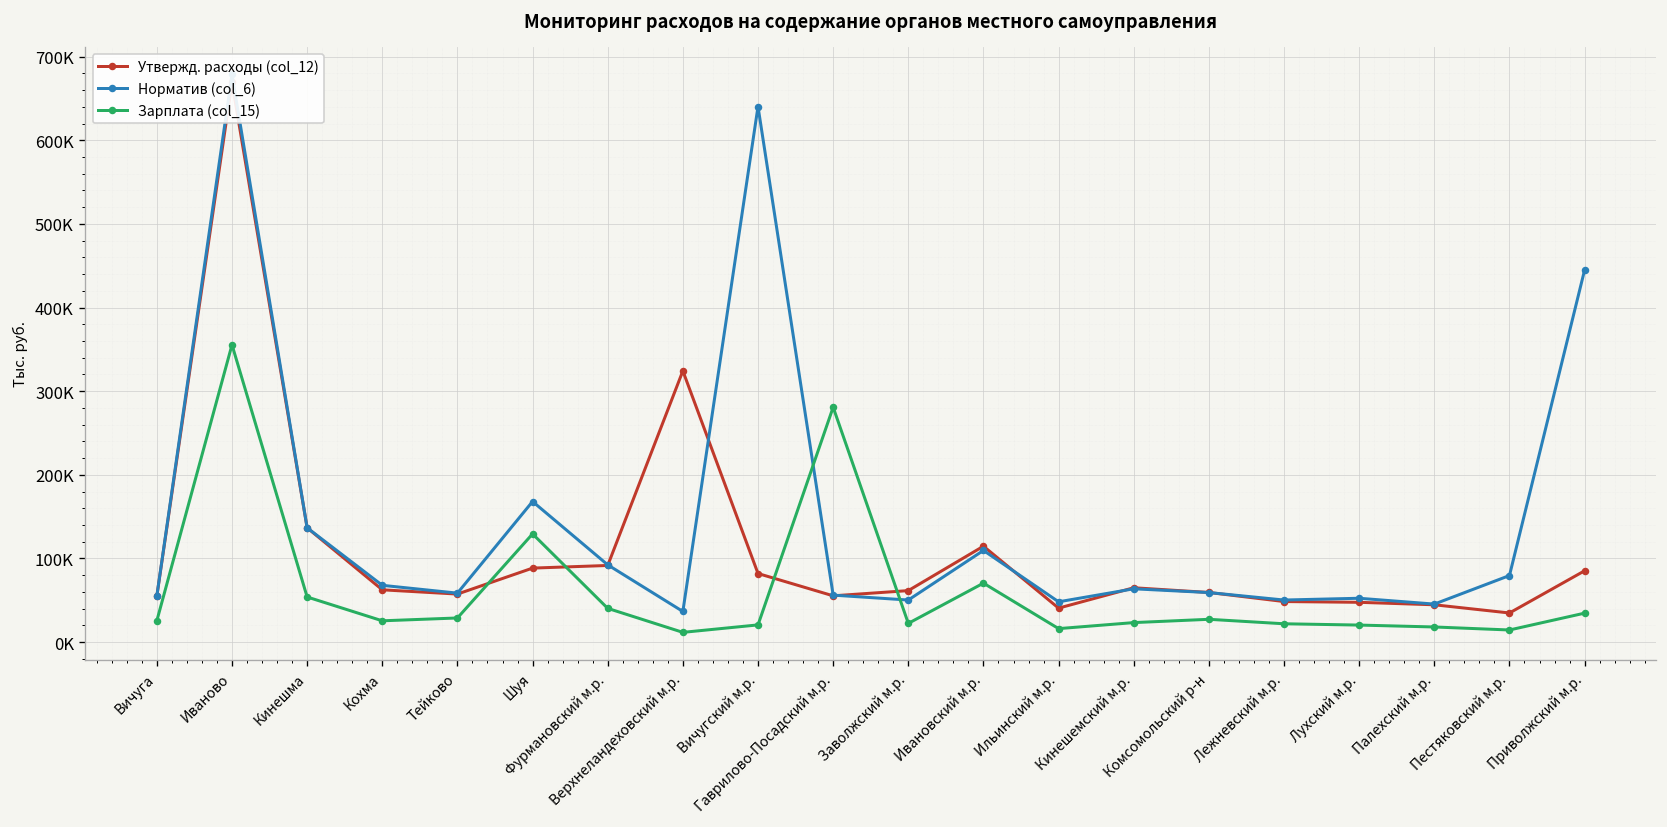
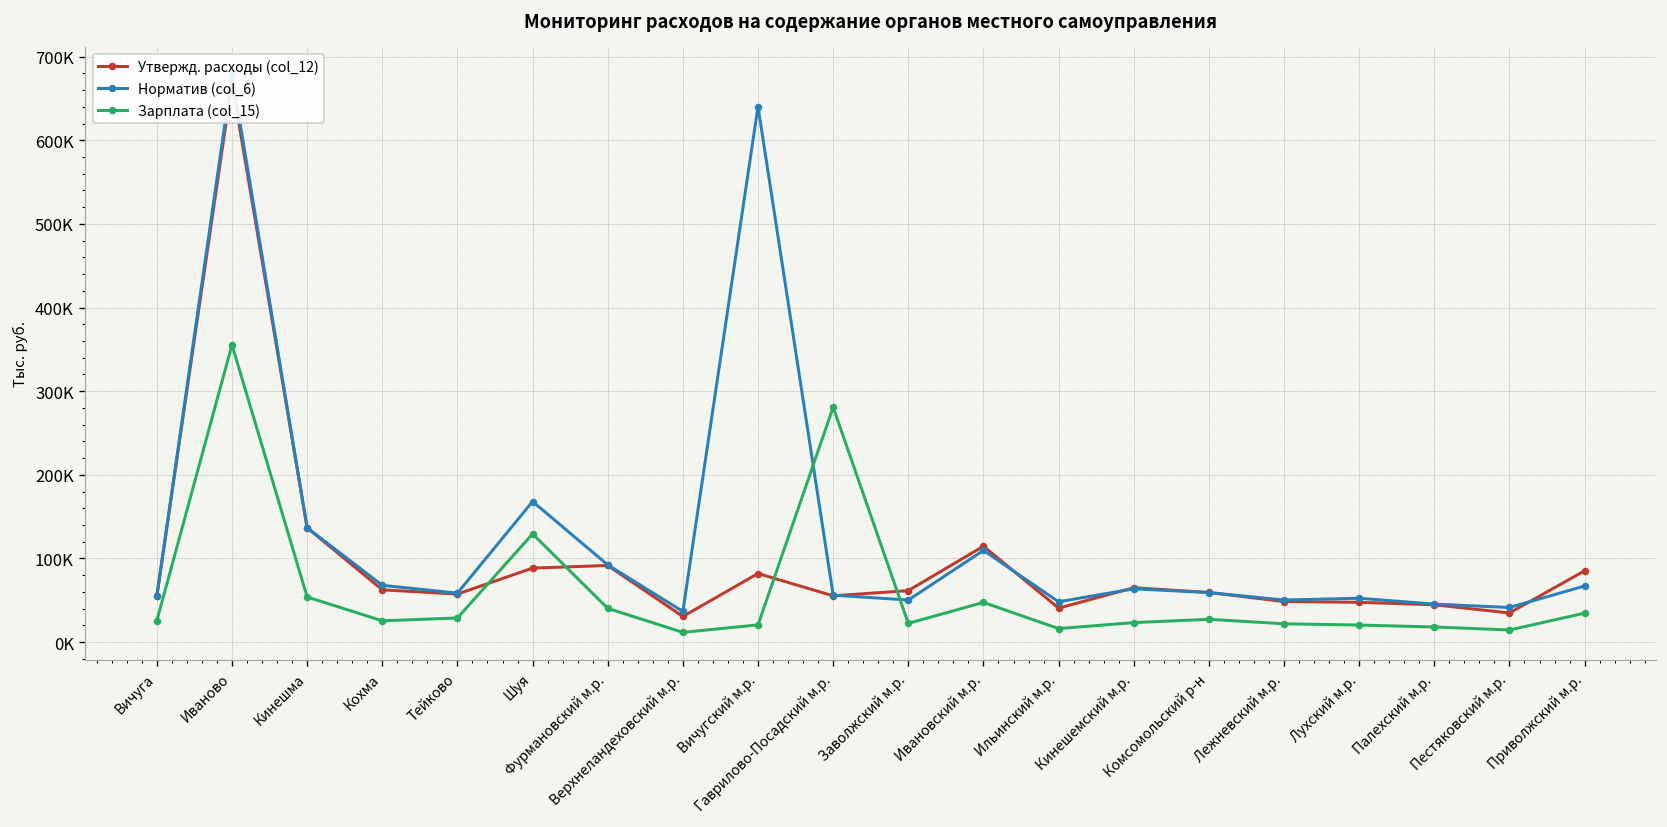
  {
    "Утвержд. расходы (col_12)": {
      "Кохма": 60000,
      "Шуя": 90000,
-     "Верхнеландеховский м.р.": 320000,
+     "Верхнеландеховский м.р.": 30000,
      "Вичугский м.р.": 80000,
      "Заволжский м.р.": 60000,
      "Ивановский м.р.": 110000,
      "Ильинский м.р.": 40000,
      "Лухский м.р.": 50000,
      "Пестяковский м.р.": 30000,
      "Приволжский м.р.": 90000
    },
    "Норматив (col_6)": {
      "Кохма": 70000,
      "Шуя": 170000,
      "Верхнеландеховский м.р.": 40000,
      "Вичугский м.р.": 640000,
      "Заволжский м.р.": 50000,
      "Ивановский м.р.": 110000,
      "Ильинский м.р.": 50000,
      "Лухский м.р.": 50000,
-     "Пестяковский м.р.": 80000,
-     "Приволжский м.р.": 440000
+     "Пестяковский м.р.": 40000,
+     "Приволжский м.р.": 70000
    },
    "Зарплата (col_15)": {
      "Вичуга": 30000,
      "Иваново": 360000,
      "Кинешма": 50000,
      "Кохма": 30000,
      "Тейково": 30000,
      "Шуя": 130000,
      "Фурмановский м.р.": 40000,
      "Верхнеландеховский м.р.": 10000,
      "Вичугский м.р.": 20000,
      "Гаврилово-Посадский м.р.": 280000,
      "Заволжский м.р.": 20000,
-     "Ивановский м.р.": 70000,
+     "Ивановский м.р.": 50000,
      "Ильинский м.р.": 20000,
      "Кинешемский м.р.": 20000,
      "Комсомольский р-н": 30000,
      "Лежневский м.р.": 20000,
      "Лухский м.р.": 20000,
      "Палехский м.р.": 20000,
      "Пестяковский м.р.": 10000,
      "Приволжский м.р.": 30000
    }
  }
